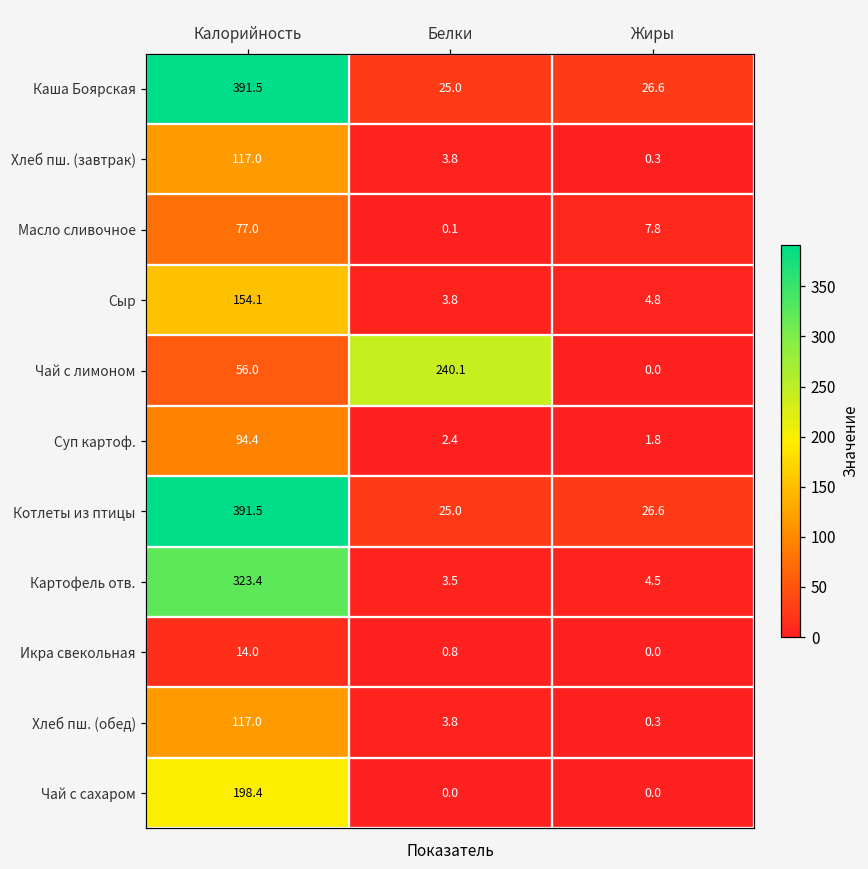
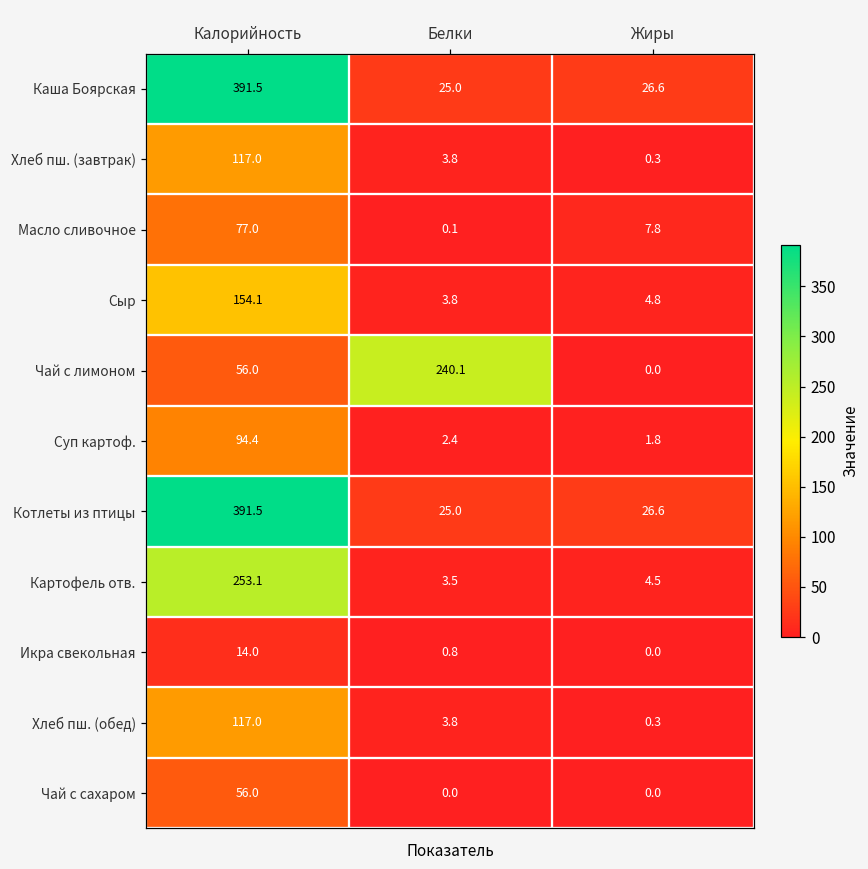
  {
    "Каша Боярская": {
      "Калорийность": 391.5,
      "Белки": 25.0,
      "Жиры": 26.6
    },
    "Хлеб пш. (завтрак)": {
      "Калорийность": 117.0,
      "Белки": 3.8,
      "Жиры": 0.3
    },
    "Масло сливочное": {
      "Калорийность": 77.0,
      "Белки": 0.1,
      "Жиры": 7.8
    },
    "Сыр": {
      "Калорийность": 154.1,
      "Белки": 3.8,
      "Жиры": 4.8
    },
    "Чай с лимоном": {
      "Калорийность": 56.0,
      "Белки": 240.1,
      "Жиры": 0.0
    },
    "Суп картоф.": {
      "Калорийность": 94.4,
      "Белки": 2.4,
      "Жиры": 1.8
    },
    "Котлеты из птицы": {
      "Калорийность": 391.5,
      "Белки": 25.0,
      "Жиры": 26.6
    },
    "Картофель отв.": {
-     "Калорийность": 323.4,
+     "Калорийность": 253.1,
      "Белки": 3.5,
      "Жиры": 4.5
    },
    "Икра свекольная": {
      "Калорийность": 14.0,
      "Белки": 0.8,
      "Жиры": 0.0
    },
    "Хлеб пш. (обед)": {
      "Калорийность": 117.0,
      "Белки": 3.8,
      "Жиры": 0.3
    },
    "Чай с сахаром": {
-     "Калорийность": 198.4,
+     "Калорийность": 56.0,
      "Белки": 0.0,
      "Жиры": 0.0
    }
  }
